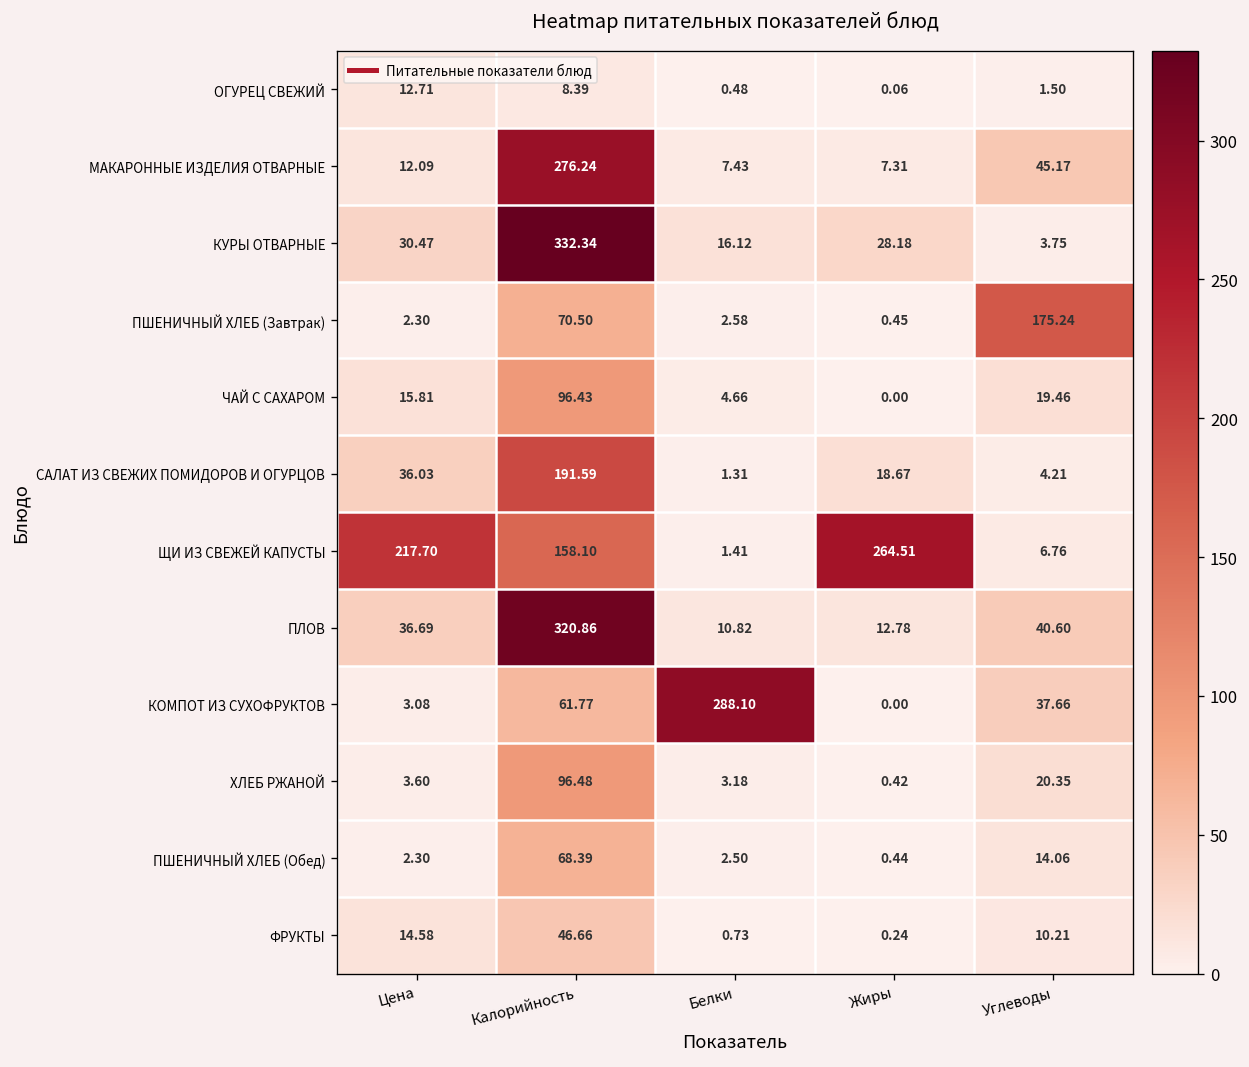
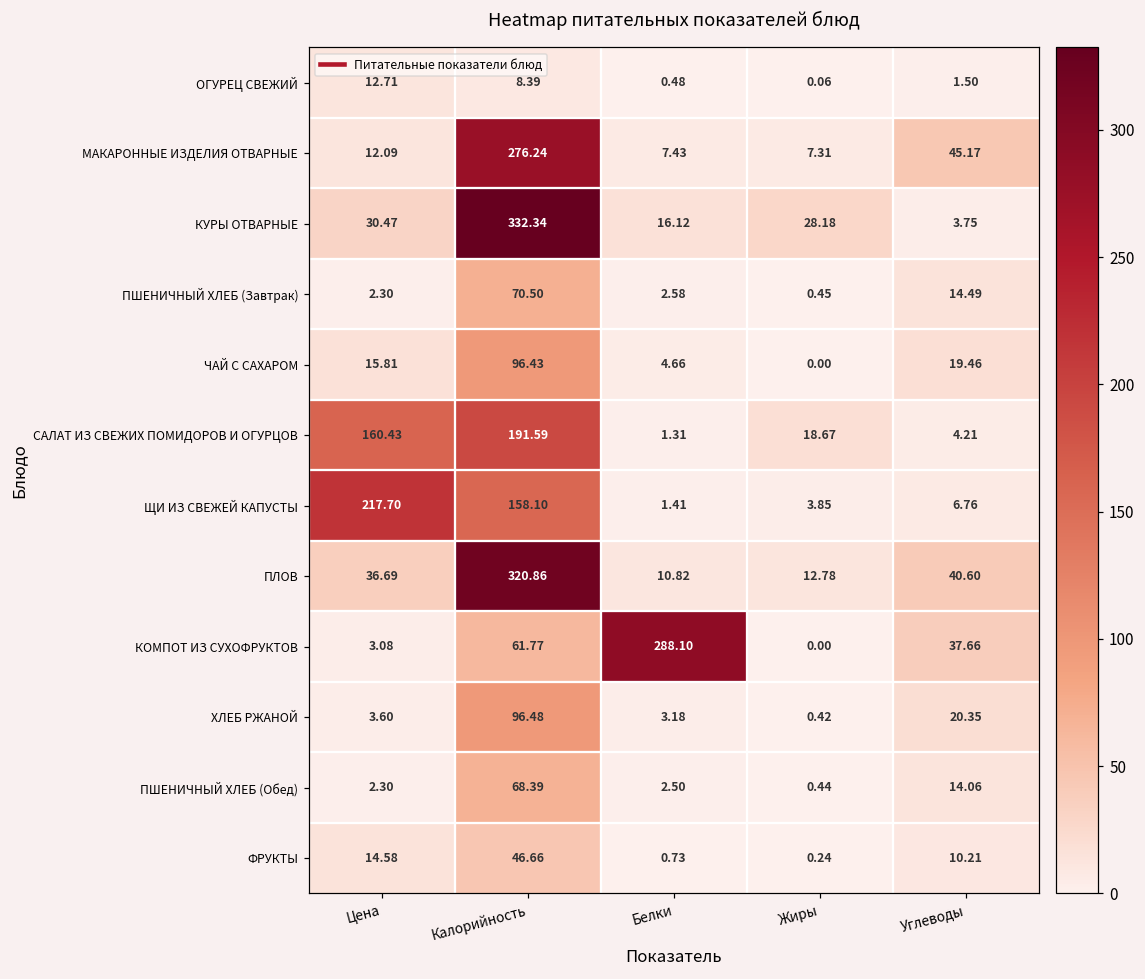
  {
    "ОГУРЕЦ СВЕЖИЙ": {
      "Белки": 0.48,
      "Жиры": 0.06,
      "Углеводы": 1.50
    },
    "МАКАРОННЫЕ ИЗДЕЛИЯ ОТВАРНЫЕ": {
      "Цена": 12.09,
      "Калорийность": 276.24,
      "Белки": 7.43,
      "Жиры": 7.31,
      "Углеводы": 45.17
    },
    "КУРЫ ОТВАРНЫЕ": {
      "Цена": 30.47,
      "Калорийность": 332.34,
      "Белки": 16.12,
      "Жиры": 28.18,
      "Углеводы": 3.75
    },
    "ПШЕНИЧНЫЙ ХЛЕБ (Завтрак)": {
      "Цена": 2.30,
      "Калорийность": 70.50,
      "Белки": 2.58,
      "Жиры": 0.45,
-     "Углеводы": 175.24
+     "Углеводы": 14.49
    },
    "ЧАЙ С САХАРОМ": {
      "Цена": 15.81,
      "Калорийность": 96.43,
      "Белки": 4.66,
      "Жиры": 0.00,
      "Углеводы": 19.46
    },
    "САЛАТ ИЗ СВЕЖИХ ПОМИДОРОВ И ОГУРЦОВ": {
-     "Цена": 36.03,
+     "Цена": 160.43,
      "Калорийность": 191.59,
      "Белки": 1.31,
      "Жиры": 18.67,
      "Углеводы": 4.21
    },
    "ЩИ ИЗ СВЕЖЕЙ КАПУСТЫ": {
      "Цена": 217.70,
      "Калорийность": 158.10,
      "Белки": 1.41,
-     "Жиры": 264.51,
+     "Жиры": 3.85,
      "Углеводы": 6.76
    },
    "ПЛОВ": {
      "Цена": 36.69,
      "Калорийность": 320.86,
      "Белки": 10.82,
      "Жиры": 12.78,
      "Углеводы": 40.60
    },
    "КОМПОТ ИЗ СУХОФРУКТОВ": {
      "Цена": 3.08,
      "Калорийность": 61.77,
      "Белки": 288.10,
      "Жиры": 0.00,
      "Углеводы": 37.66
    },
    "ХЛЕБ РЖАНОЙ": {
      "Цена": 3.60,
      "Калорийность": 96.48,
      "Белки": 3.18,
      "Жиры": 0.42,
      "Углеводы": 20.35
    },
    "ПШЕНИЧНЫЙ ХЛЕБ (Обед)": {
      "Цена": 2.30,
      "Калорийность": 68.39,
      "Белки": 2.50,
      "Жиры": 0.44,
      "Углеводы": 14.06
    },
    "ФРУКТЫ": {
      "Цена": 14.58,
      "Калорийность": 46.66,
      "Белки": 0.73,
      "Жиры": 0.24,
      "Углеводы": 10.21
    }
  }
